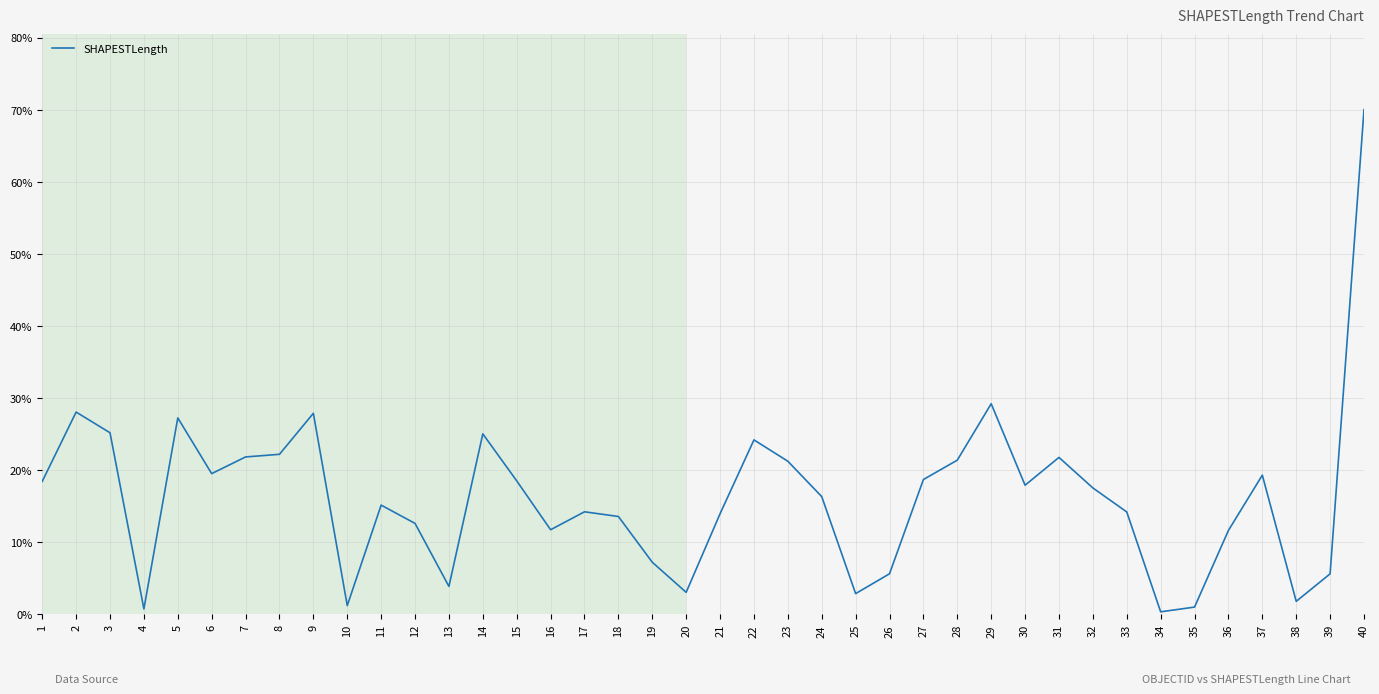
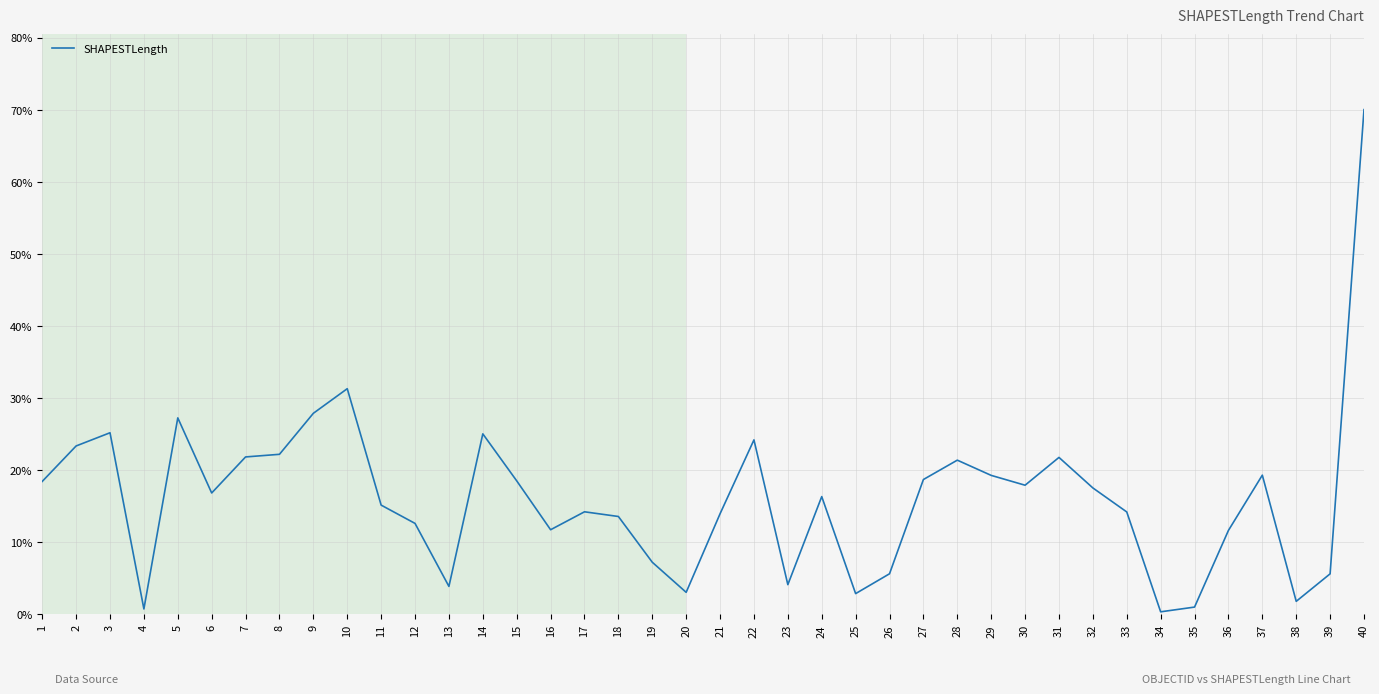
  {
    "1": "18%",
-   "2": "28%",
+   "2": "23%",
    "3": "25%",
    "4": "1%",
    "5": "27%",
-   "6": "20%",
+   "6": "17%",
    "7": "22%",
    "8": "22%",
    "9": "28%",
-   "10": "1%",
+   "10": "31%",
    "11": "15%",
    "12": "13%",
    "13": "4%",
    "14": "25%",
    "15": "19%",
    "16": "12%",
    "17": "14%",
    "18": "14%",
    "19": "7%",
    "20": "3%",
    "21": "14%",
    "22": "24%",
-   "23": "21%",
+   "23": "4%",
    "24": "16%",
    "25": "3%",
    "26": "6%",
    "27": "19%",
    "28": "21%",
-   "29": "29%",
+   "29": "19%",
    "30": "18%",
    "31": "22%",
    "32": "18%",
    "33": "14%",
    "34": "0%",
    "35": "1%",
    "36": "12%",
    "37": "19%",
    "38": "2%",
    "39": "6%",
    "40": "70%"
  }
